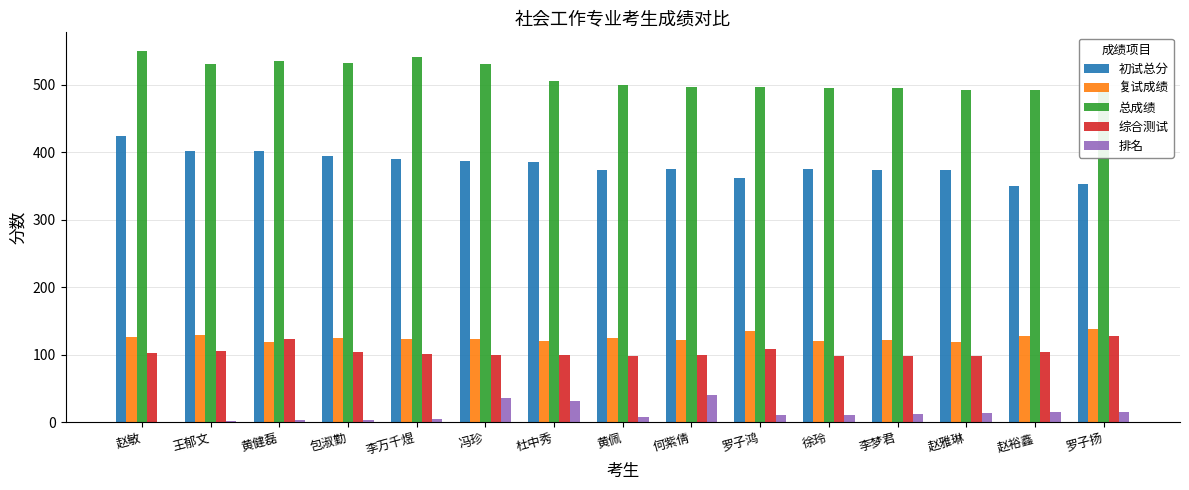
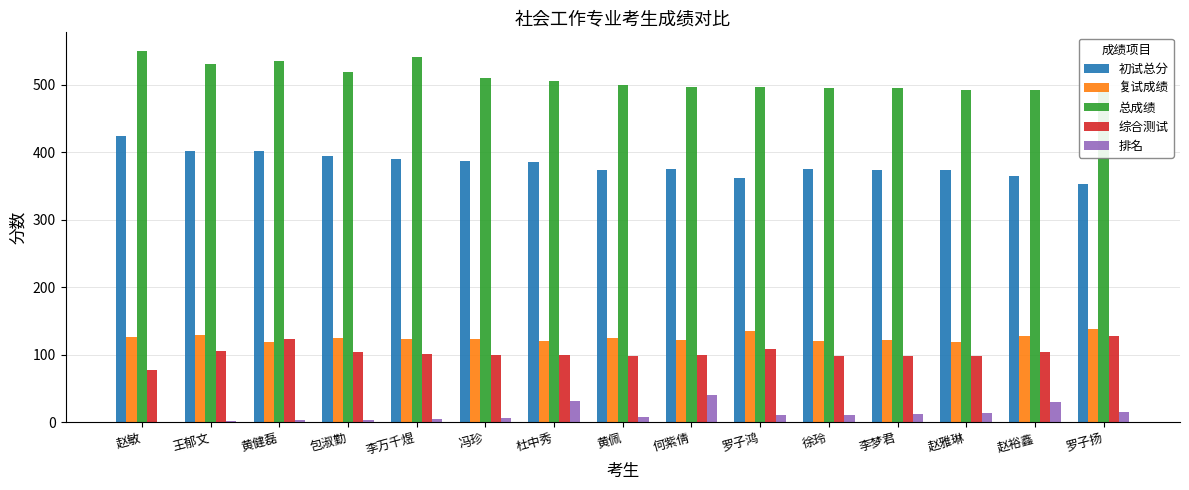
  {
    "初试总分": {
      "赵敏": 420,
      "王郁文": 400,
      "黄健磊": 400,
      "包淑勤": 390,
      "李万千煜": 390,
      "冯珍": 390,
      "杜中秀": 390,
      "黄佩": 370,
      "何紫倩": 380,
      "罗子鸿": 360,
      "徐玲": 380,
      "李梦君": 370,
      "赵雅琳": 370,
-     "赵裕鑫": 350,
+     "赵裕鑫": 360,
      "罗子扬": 350
    },
    "复试成绩": {
      "赵敏": 130,
      "王郁文": 130,
      "黄健磊": 120,
      "包淑勤": 120,
      "李万千煜": 120,
      "冯珍": 120,
      "杜中秀": 120,
      "黄佩": 130,
      "何紫倩": 120,
      "罗子鸿": 130,
      "徐玲": 120,
      "李梦君": 120,
      "赵雅琳": 120,
      "赵裕鑫": 130,
      "罗子扬": 140
    },
    "总成绩": {
      "赵敏": 550,
      "王郁文": 530,
      "黄健磊": 530,
-     "包淑勤": 530,
+     "包淑勤": 520,
      "李万千煜": 540,
-     "冯珍": 530,
+     "冯珍": 510,
      "杜中秀": 510,
      "黄佩": 500,
      "何紫倩": 500,
      "罗子鸿": 500,
      "徐玲": 500,
      "李梦君": 490,
      "赵雅琳": 490,
      "赵裕鑫": 490
    },
    "综合测试": {
-     "赵敏": 100,
+     "赵敏": 80,
      "王郁文": 110,
      "黄健磊": 120,
      "包淑勤": 100,
      "李万千煜": 100,
      "冯珍": 100,
      "杜中秀": 100,
      "黄佩": 100,
      "何紫倩": 100,
      "罗子鸿": 110,
      "徐玲": 100,
      "李梦君": 100,
      "赵雅琳": 100,
      "赵裕鑫": 100,
      "罗子扬": 130
    },
    "排名": {
      "包淑勤": 0,
      "李万千煜": 10,
-     "冯珍": 40,
+     "冯珍": 10,
      "杜中秀": 30,
      "黄佩": 10,
      "何紫倩": 40,
      "罗子鸿": 10,
      "徐玲": 10,
      "李梦君": 10,
      "赵雅琳": 10,
-     "赵裕鑫": 20,
+     "赵裕鑫": 30,
      "罗子扬": 20
    }
  }
